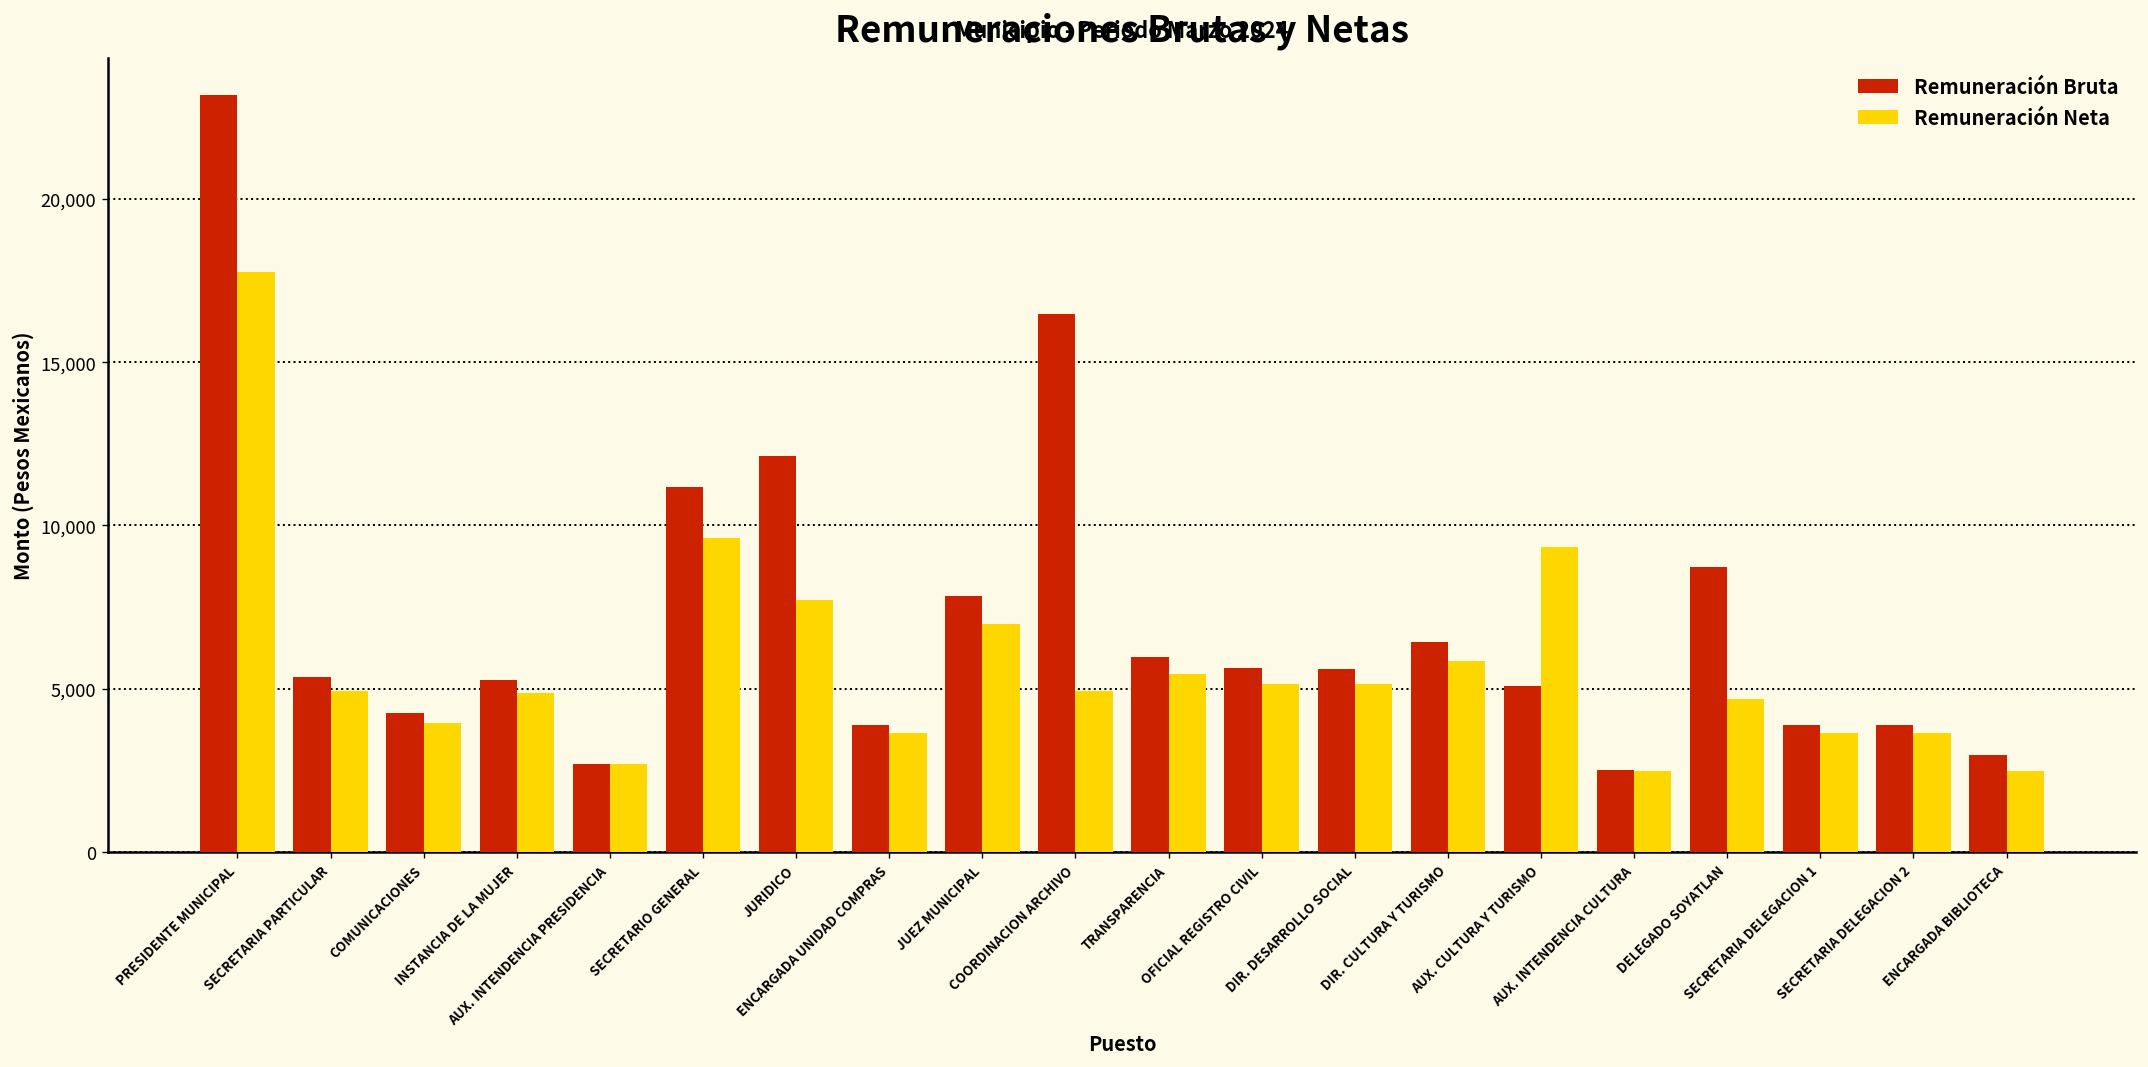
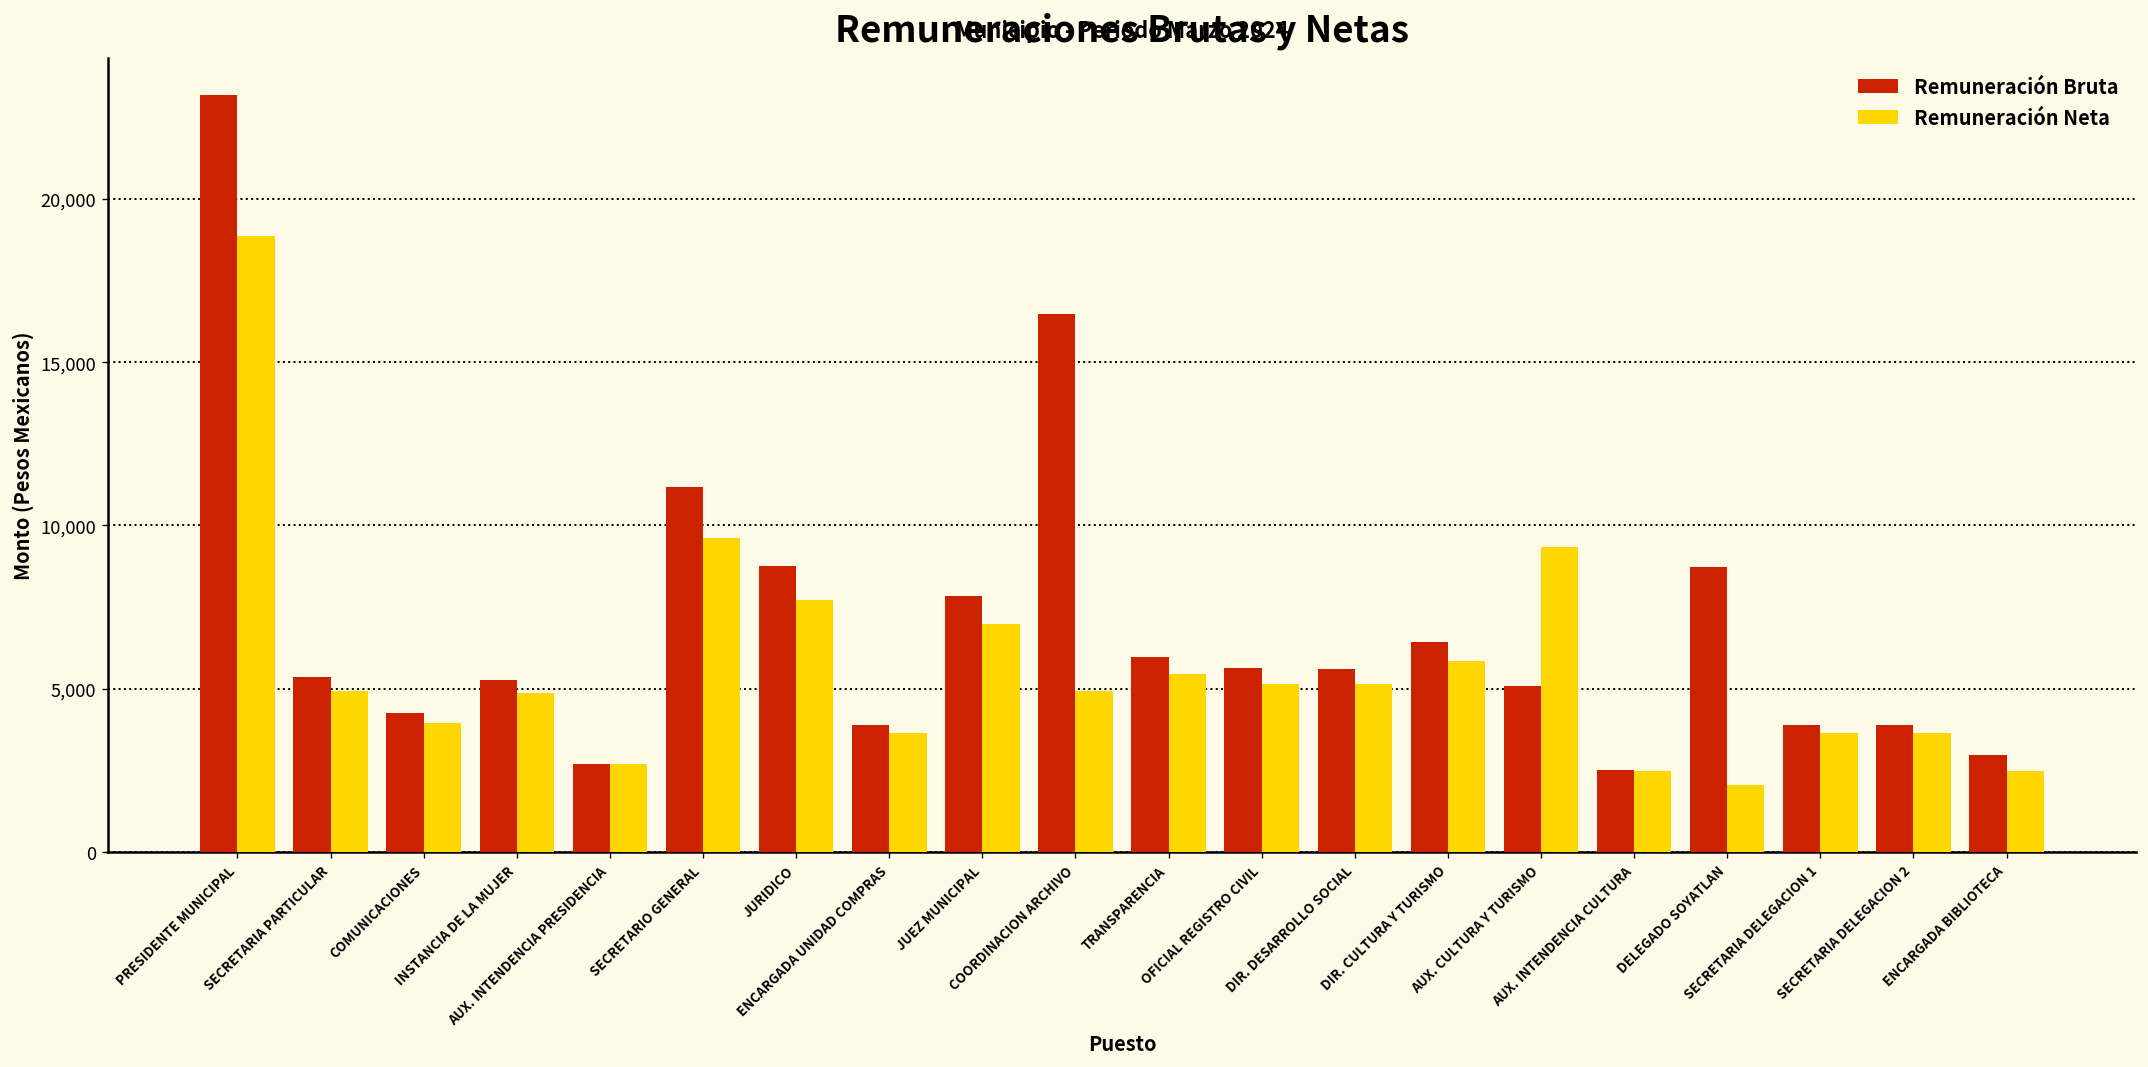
  {
    "Remuneración Bruta": {
      "PRESIDENTE MUNICIPAL": "23,200",
      "SECRETARIA PARTICULAR": "5,400",
      "COMUNICACIONES": "4,300",
      "INSTANCIA DE LA MUJER": "5,300",
      "AUX. INTENDENCIA PRESIDENCIA": "2,700",
      "SECRETARIO GENERAL": "11,200",
-     "JURIDICO": "12,100",
+     "JURIDICO": "8,800",
      "ENCARGADA UNIDAD COMPRAS": "3,900",
      "JUEZ MUNICIPAL": "7,800",
      "COORDINACION ARCHIVO": "16,500",
      "TRANSPARENCIA": "6,000",
      "OFICIAL REGISTRO CIVIL": "5,600",
      "DIR. DESARROLLO SOCIAL": "5,600",
      "DIR. CULTURA Y TURISMO": "6,400",
      "AUX. CULTURA Y TURISMO": "5,100",
      "AUX. INTENDENCIA CULTURA": "2,500",
      "DELEGADO SOYATLAN": "8,700",
      "SECRETARIA DELEGACION 1": "3,900",
      "SECRETARIA DELEGACION 2": "3,900",
      "ENCARGADA BIBLIOTECA": "3,000"
    },
    "Remuneración Neta": {
-     "PRESIDENTE MUNICIPAL": "17,800",
+     "PRESIDENTE MUNICIPAL": "18,900",
      "SECRETARIA PARTICULAR": "4,900",
      "COMUNICACIONES": "3,900",
      "INSTANCIA DE LA MUJER": "4,900",
      "AUX. INTENDENCIA PRESIDENCIA": "2,700",
      "SECRETARIO GENERAL": "9,600",
      "JURIDICO": "7,700",
      "ENCARGADA UNIDAD COMPRAS": "3,600",
      "JUEZ MUNICIPAL": "7,000",
      "COORDINACION ARCHIVO": "4,900",
      "TRANSPARENCIA": "5,500",
      "OFICIAL REGISTRO CIVIL": "5,200",
      "DIR. DESARROLLO SOCIAL": "5,100",
      "DIR. CULTURA Y TURISMO": "5,800",
      "AUX. CULTURA Y TURISMO": "9,300",
      "AUX. INTENDENCIA CULTURA": "2,500",
-     "DELEGADO SOYATLAN": "4,700",
+     "DELEGADO SOYATLAN": "2,100",
      "SECRETARIA DELEGACION 1": "3,600",
      "SECRETARIA DELEGACION 2": "3,600",
      "ENCARGADA BIBLIOTECA": "2,500"
    }
  }
